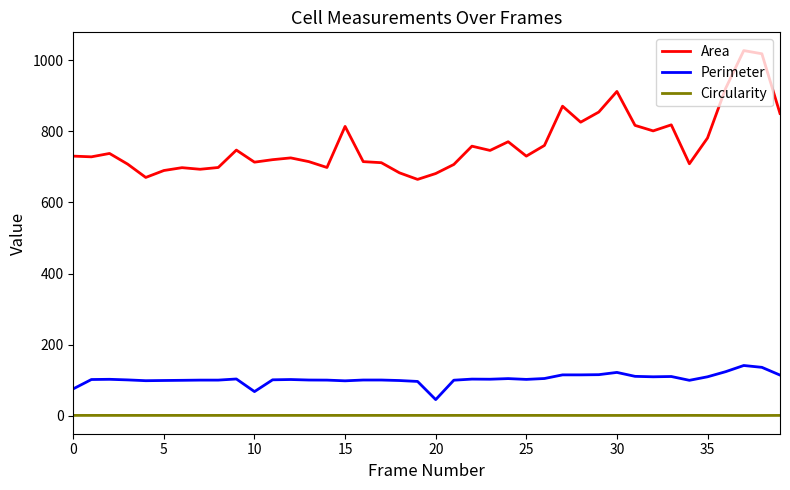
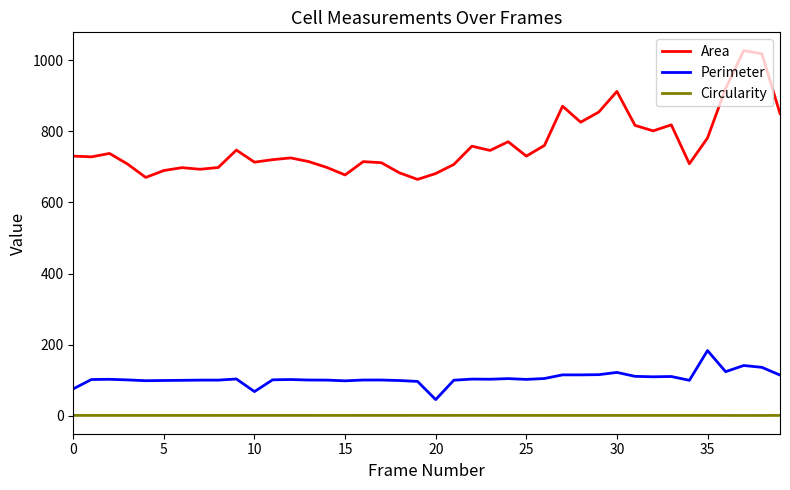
  {
    "Area": {
      "0": 730,
      "5": 690,
      "10": 710,
-     "15": 810,
+     "15": 680,
      "20": 680,
      "25": 730,
      "30": 910,
      "35": 780
    },
    "Perimeter": {
      "0": 80,
      "5": 100,
      "10": 70,
      "15": 100,
      "20": 50,
      "25": 100,
      "30": 120,
-     "35": 110
+     "35": 180
    },
    "Circularity": {
      "0": 0,
      "5": 0,
      "10": 0,
      "15": 0,
      "20": 0,
      "25": 0,
      "30": 0,
      "35": 0
    }
  }
